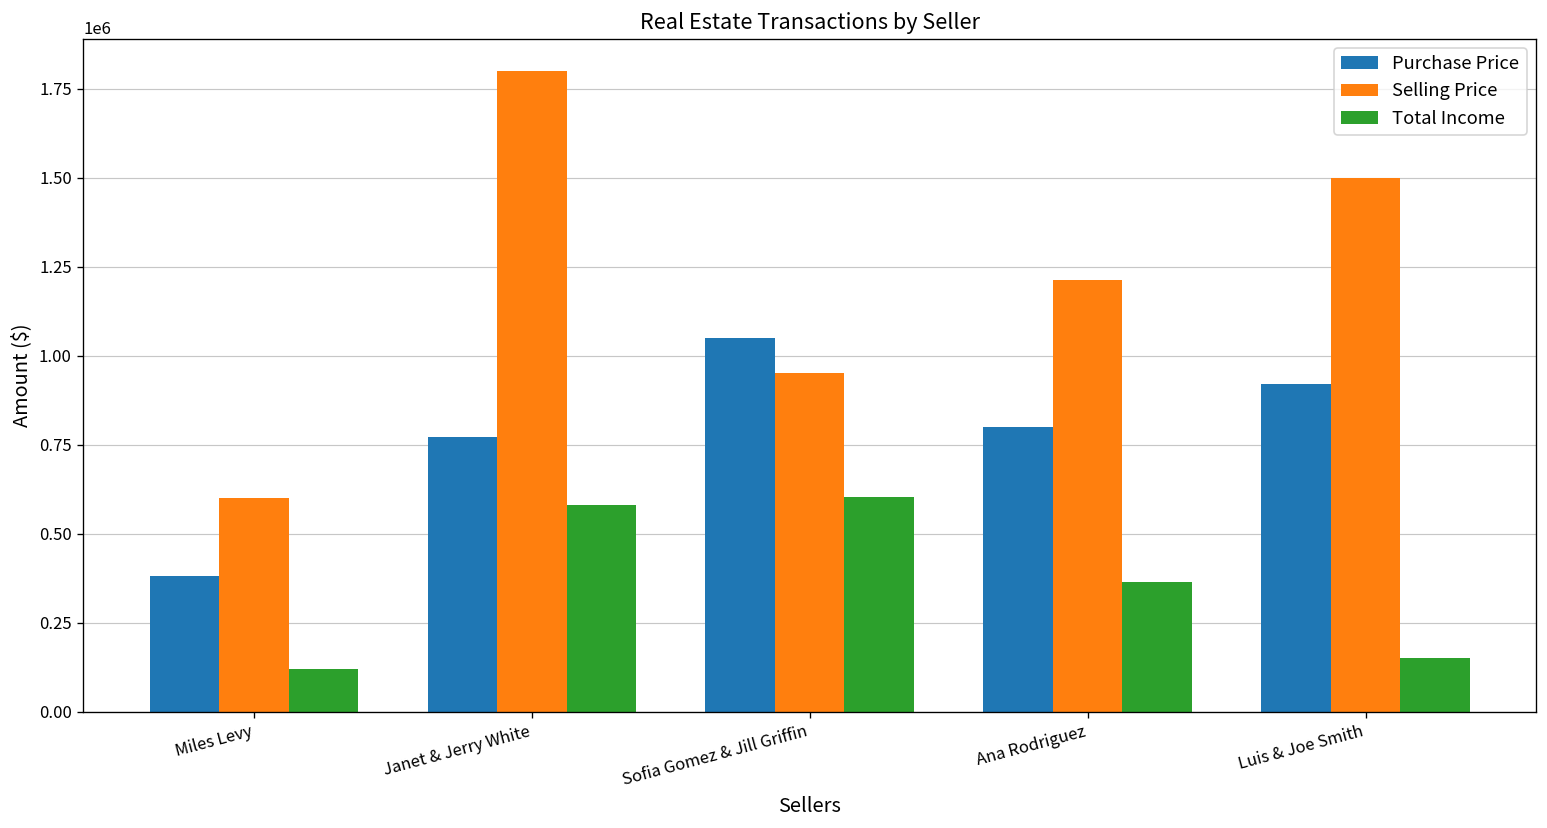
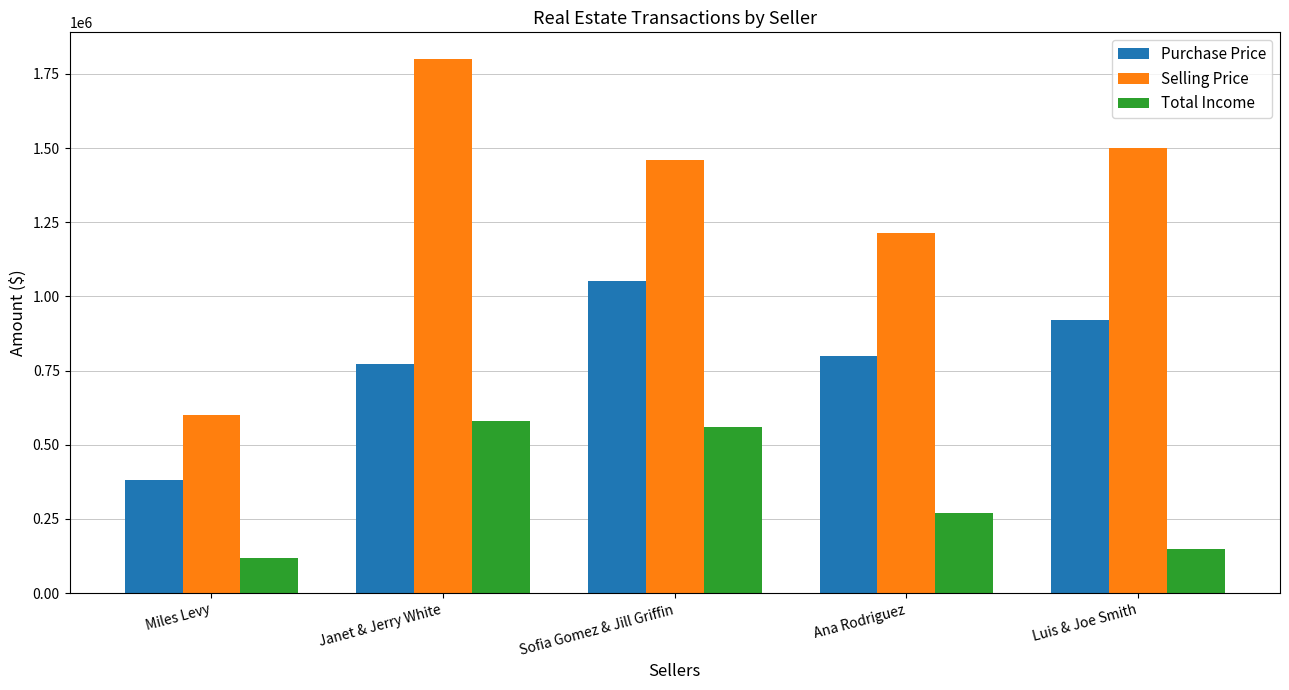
  {
    "Purchase Price": {
      "Miles Levy": 380000,
      "Janet & Jerry White": 770000,
      "Sofia Gomez & Jill Griffin": 1050000,
      "Ana Rodriguez": 800000,
      "Luis & Joe Smith": 920000
    },
    "Selling Price": {
      "Miles Levy": 600000,
      "Janet & Jerry White": 1800000,
-     "Sofia Gomez & Jill Griffin": 950000,
+     "Sofia Gomez & Jill Griffin": 1460000,
      "Ana Rodriguez": 1210000,
      "Luis & Joe Smith": 1500000
    },
    "Total Income": {
      "Miles Levy": 120000,
      "Janet & Jerry White": 580000,
-     "Sofia Gomez & Jill Griffin": 600000,
-     "Ana Rodriguez": 360000,
+     "Sofia Gomez & Jill Griffin": 560000,
+     "Ana Rodriguez": 270000,
      "Luis & Joe Smith": 150000
    }
  }
